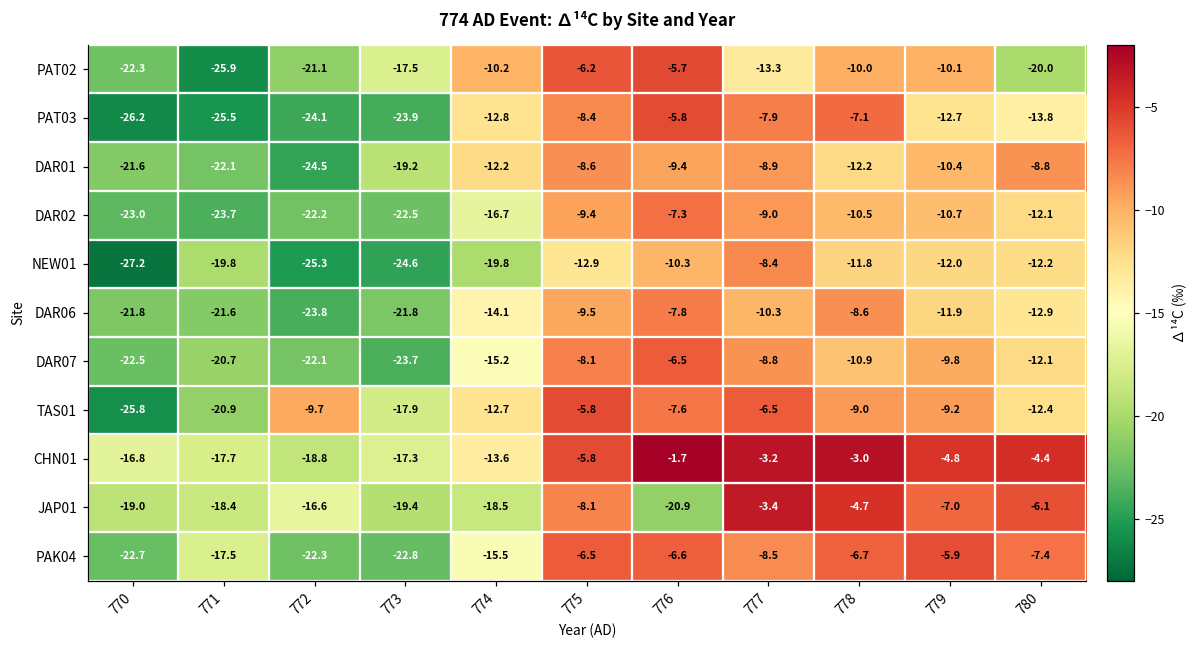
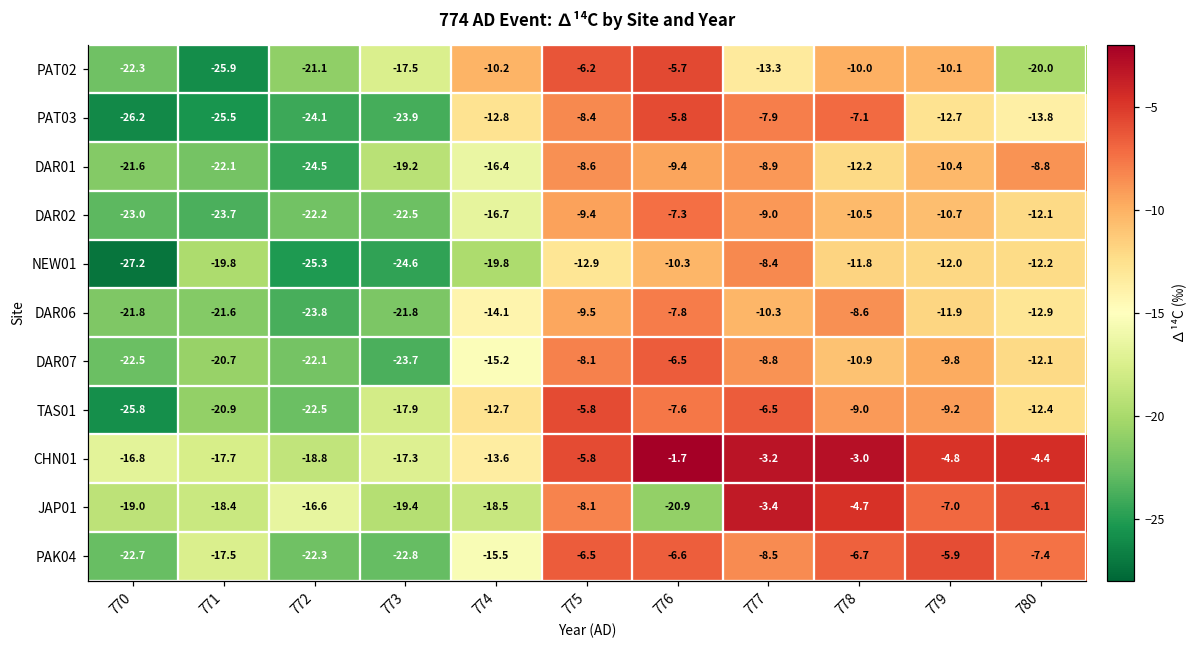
  {
    "PAT02": {
      "770": -22.3,
      "771": -25.9,
      "772": -21.1,
      "773": -17.5,
      "774": -10.2,
      "775": -6.2,
      "776": -5.7,
      "777": -13.3,
      "778": -10.0,
      "779": -10.1,
      "780": -20.0
    },
    "PAT03": {
      "770": -26.2,
      "771": -25.5,
      "772": -24.1,
      "773": -23.9,
      "774": -12.8,
      "775": -8.4,
      "776": -5.8,
      "777": -7.9,
      "778": -7.1,
      "779": -12.7,
      "780": -13.8
    },
    "DAR01": {
      "770": -21.6,
      "771": -22.1,
      "772": -24.5,
      "773": -19.2,
-     "774": -12.2,
+     "774": -16.4,
      "775": -8.6,
      "776": -9.4,
      "777": -8.9,
      "778": -12.2,
      "779": -10.4,
      "780": -8.8
    },
    "DAR02": {
      "770": -23.0,
      "771": -23.7,
      "772": -22.2,
      "773": -22.5,
      "774": -16.7,
      "775": -9.4,
      "776": -7.3,
      "777": -9.0,
      "778": -10.5,
      "779": -10.7,
      "780": -12.1
    },
    "NEW01": {
      "770": -27.2,
      "771": -19.8,
      "772": -25.3,
      "773": -24.6,
      "774": -19.8,
      "775": -12.9,
      "776": -10.3,
      "777": -8.4,
      "778": -11.8,
      "779": -12.0,
      "780": -12.2
    },
    "DAR06": {
      "770": -21.8,
      "771": -21.6,
      "772": -23.8,
      "773": -21.8,
      "774": -14.1,
      "775": -9.5,
      "776": -7.8,
      "777": -10.3,
      "778": -8.6,
      "779": -11.9,
      "780": -12.9
    },
    "DAR07": {
      "770": -22.5,
      "771": -20.7,
      "772": -22.1,
      "773": -23.7,
      "774": -15.2,
      "775": -8.1,
      "776": -6.5,
      "777": -8.8,
      "778": -10.9,
      "779": -9.8,
      "780": -12.1
    },
    "TAS01": {
      "770": -25.8,
      "771": -20.9,
-     "772": -9.7,
+     "772": -22.5,
      "773": -17.9,
      "774": -12.7,
      "775": -5.8,
      "776": -7.6,
      "777": -6.5,
      "778": -9.0,
      "779": -9.2,
      "780": -12.4
    },
    "CHN01": {
      "770": -16.8,
      "771": -17.7,
      "772": -18.8,
      "773": -17.3,
      "774": -13.6,
      "775": -5.8,
      "776": -1.7,
      "777": -3.2,
      "778": -3.0,
      "779": -4.8,
      "780": -4.4
    },
    "JAP01": {
      "770": -19.0,
      "771": -18.4,
      "772": -16.6,
      "773": -19.4,
      "774": -18.5,
      "775": -8.1,
      "776": -20.9,
      "777": -3.4,
      "778": -4.7,
      "779": -7.0,
      "780": -6.1
    },
    "PAK04": {
      "770": -22.7,
      "771": -17.5,
      "772": -22.3,
      "773": -22.8,
      "774": -15.5,
      "775": -6.5,
      "776": -6.6,
      "777": -8.5,
      "778": -6.7,
      "779": -5.9,
      "780": -7.4
    }
  }
